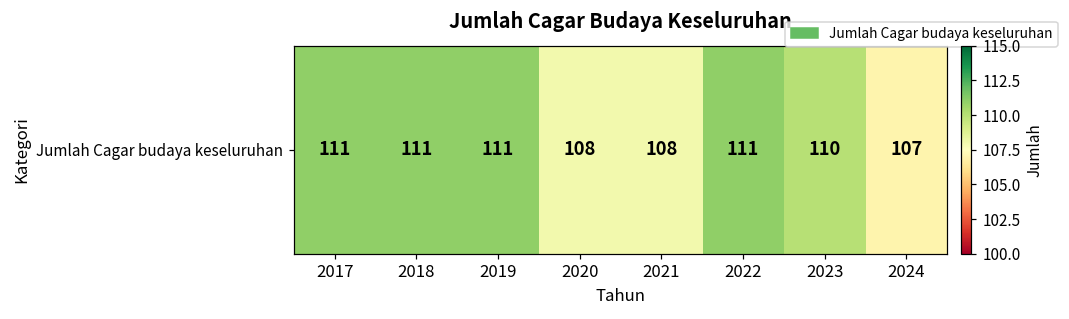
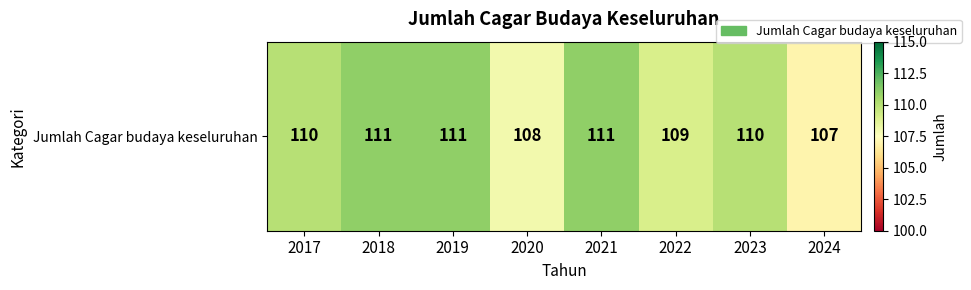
  {
    "Jumlah Cagar budaya keseluruhan": {
-     "2017": 111,
+     "2017": 110,
      "2018": 111,
      "2019": 111,
      "2020": 108,
-     "2021": 108,
-     "2022": 111,
+     "2021": 111,
+     "2022": 109,
      "2023": 110,
      "2024": 107
    }
  }
